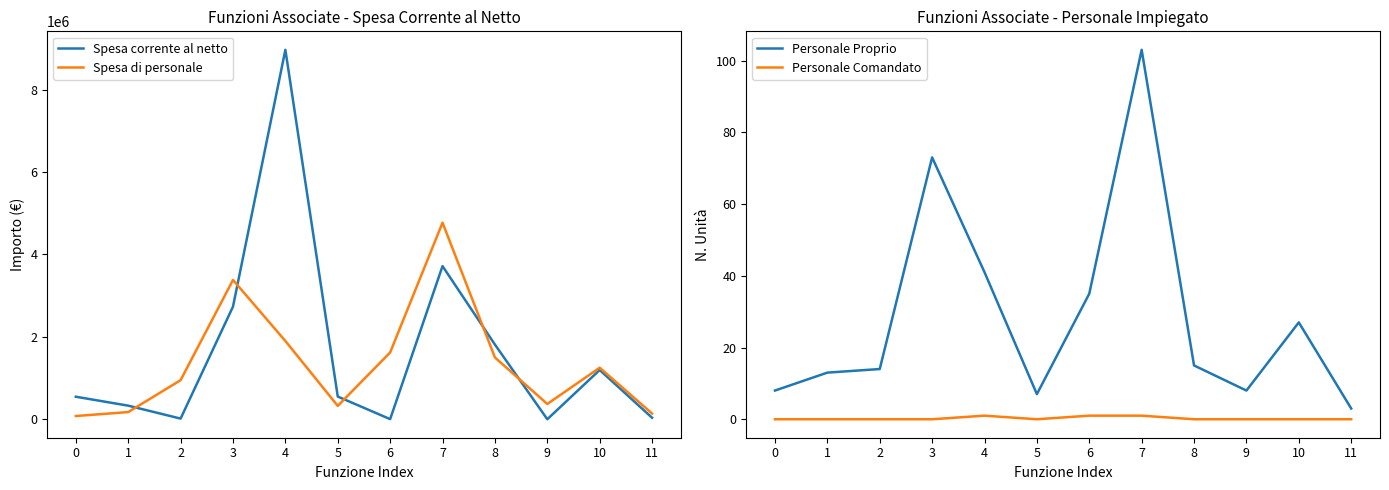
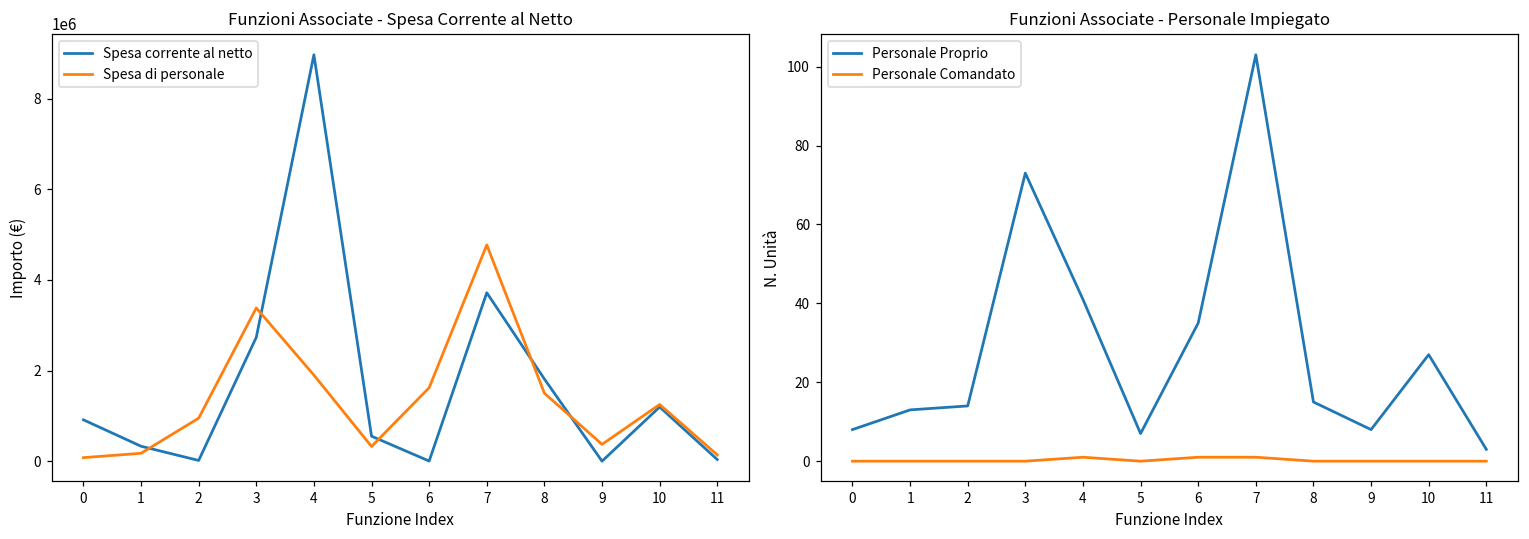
  {
    "Funzioni Associate - Spesa Corrente al Netto": {
      "Spesa corrente al netto": {
-       "0": 500000,
+       "0": 900000,
        "1": 300000,
        "2": 0,
        "3": 2700000,
        "4": 9000000,
        "5": 600000,
        "6": 0,
        "7": 3700000,
        "8": 1800000,
        "9": 0,
        "11": 0
      },
      "Spesa di personale": {
        "0": 100000,
        "1": 200000,
        "2": 900000,
        "3": 3400000,
        "4": 1900000,
        "5": 300000,
        "6": 1600000,
        "7": 4800000,
        "8": 1500000,
        "9": 400000,
        "11": 100000
      }
    },
    "Funzioni Associate - Personale Impiegato": {
      "Personale Proprio": {
        "0": 8,
        "1": 13,
        "2": 14,
        "3": 73,
        "4": 41,
        "5": 7,
        "6": 35,
        "7": 103,
        "8": 15,
        "9": 8,
        "10": 27,
        "11": 3
      },
      "Personale Comandato": {
        "0": 0,
        "1": 0,
        "2": 0,
        "3": 0,
        "4": 1,
        "5": 0,
        "6": 1,
        "7": 1,
        "8": 0,
        "9": 0,
        "10": 0,
        "11": 0
      }
    }
  }
